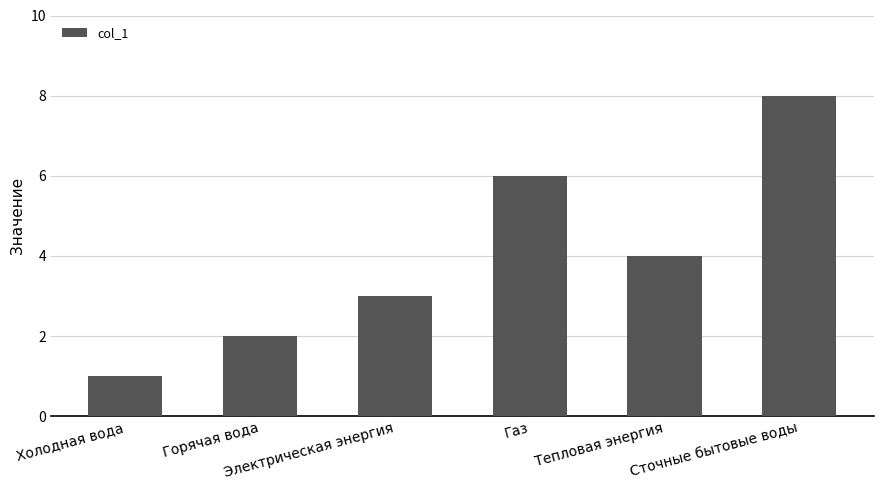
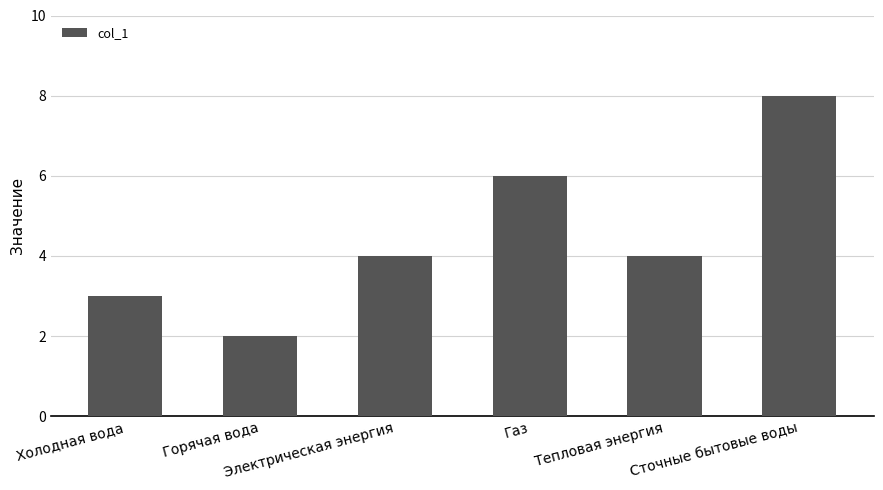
  {
-   "Холодная вода": 1,
+   "Холодная вода": 3,
    "Горячая вода": 2,
-   "Электрическая энергия": 3,
+   "Электрическая энергия": 4,
    "Газ": 6,
    "Тепловая энергия": 4,
    "Сточные бытовые воды": 8
  }
